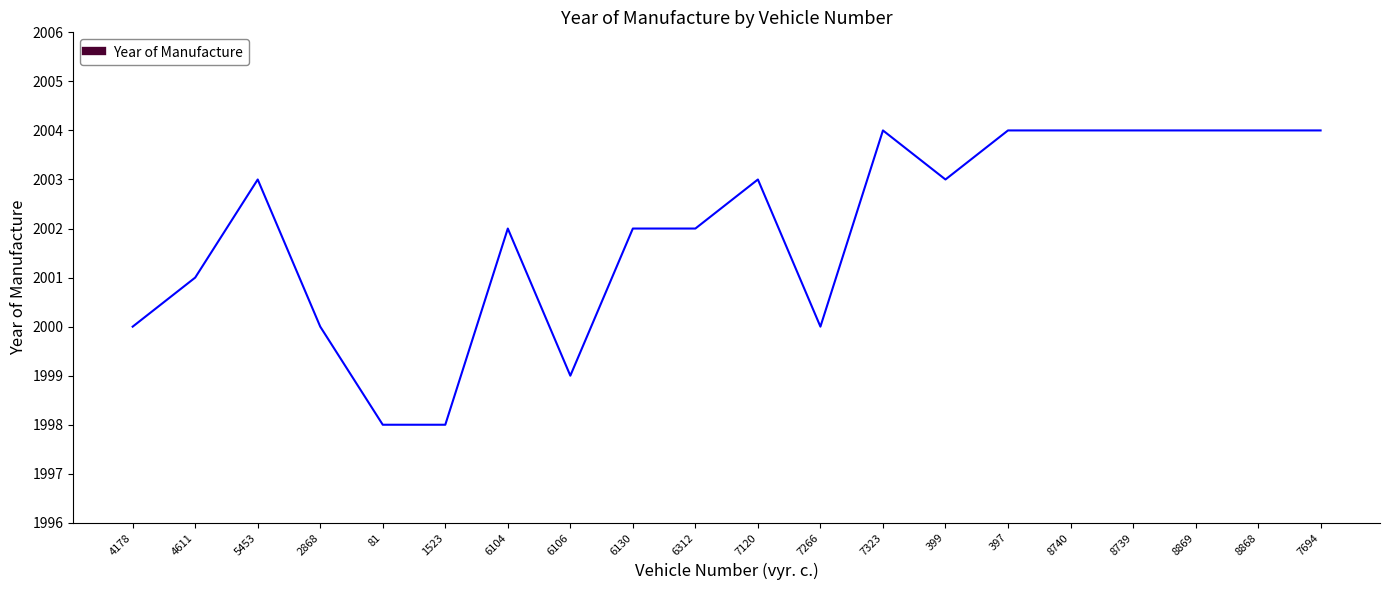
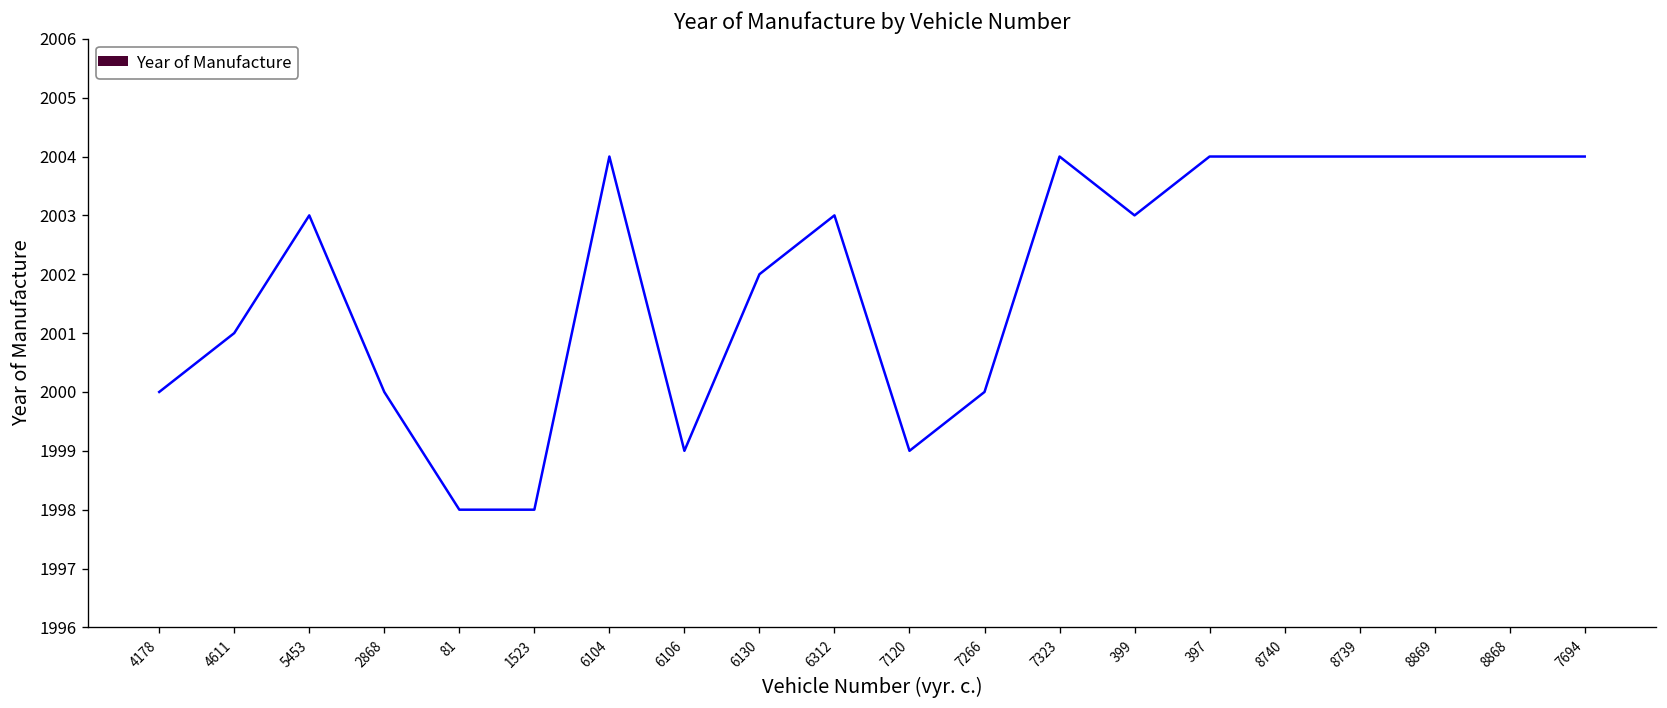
  {
    "4178": 2000,
    "4611": 2001,
    "5453": 2003,
    "2868": 2000,
    "81": 1998,
    "1523": 1998,
-   "6104": 2002,
+   "6104": 2004,
    "6106": 1999,
    "6130": 2002,
-   "6312": 2002,
-   "7120": 2003,
+   "6312": 2003,
+   "7120": 1999,
    "7266": 2000,
    "7323": 2004,
    "399": 2003,
    "397": 2004,
    "8740": 2004,
    "8739": 2004,
    "8869": 2004,
    "8868": 2004,
    "7694": 2004
  }
